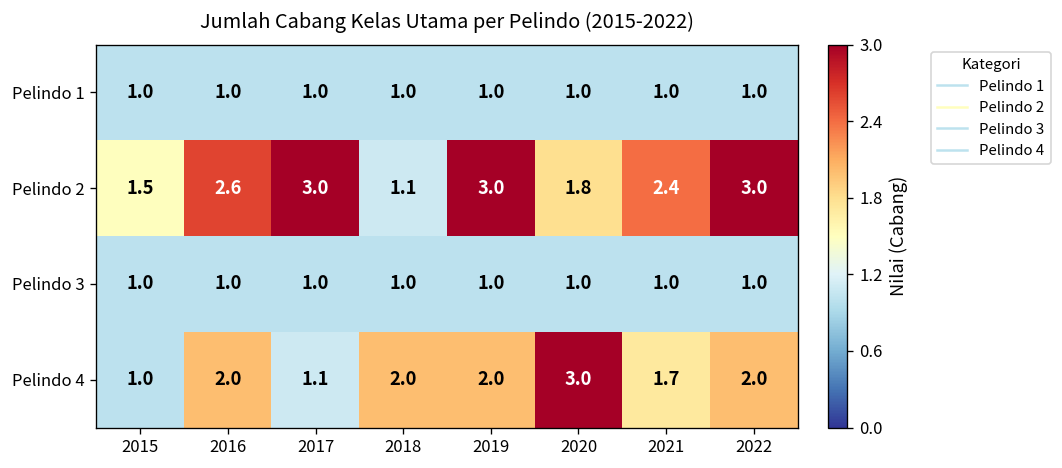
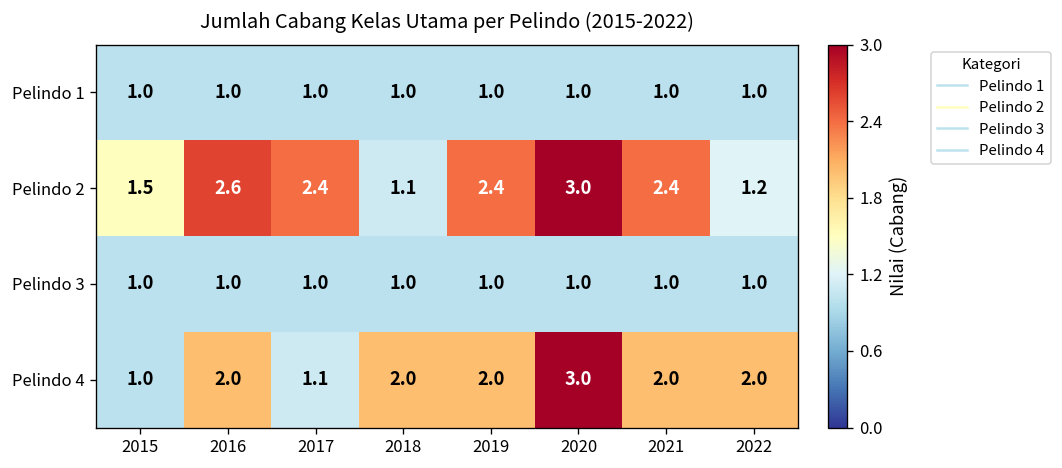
  {
    "Pelindo 1": {
      "2015": 1.0,
      "2016": 1.0,
      "2017": 1.0,
      "2018": 1.0,
      "2019": 1.0,
      "2020": 1.0,
      "2021": 1.0,
      "2022": 1.0
    },
    "Pelindo 2": {
      "2015": 1.5,
      "2016": 2.6,
-     "2017": 3.0,
+     "2017": 2.4,
      "2018": 1.1,
-     "2019": 3.0,
-     "2020": 1.8,
+     "2019": 2.4,
+     "2020": 3.0,
      "2021": 2.4,
-     "2022": 3.0
+     "2022": 1.2
    },
    "Pelindo 3": {
      "2015": 1.0,
      "2016": 1.0,
      "2017": 1.0,
      "2018": 1.0,
      "2019": 1.0,
      "2020": 1.0,
      "2021": 1.0,
      "2022": 1.0
    },
    "Pelindo 4": {
      "2015": 1.0,
      "2016": 2.0,
      "2017": 1.1,
      "2018": 2.0,
      "2019": 2.0,
      "2020": 3.0,
-     "2021": 1.7,
+     "2021": 2.0,
      "2022": 2.0
    }
  }
